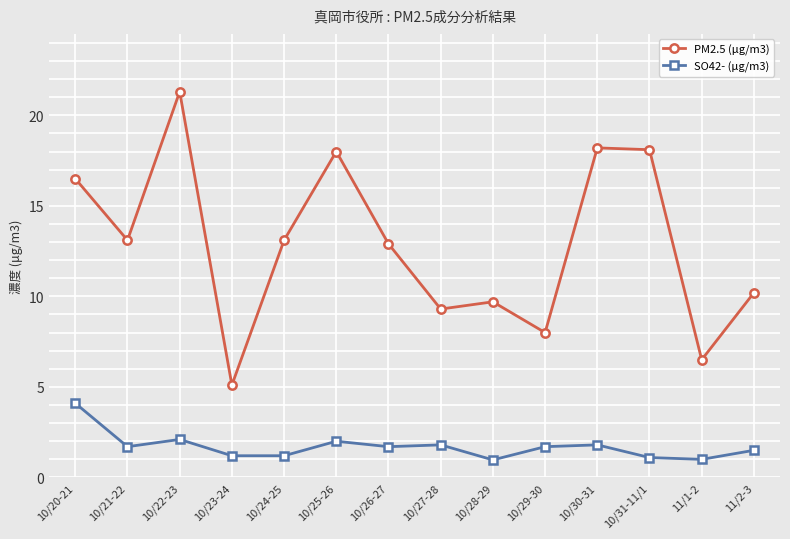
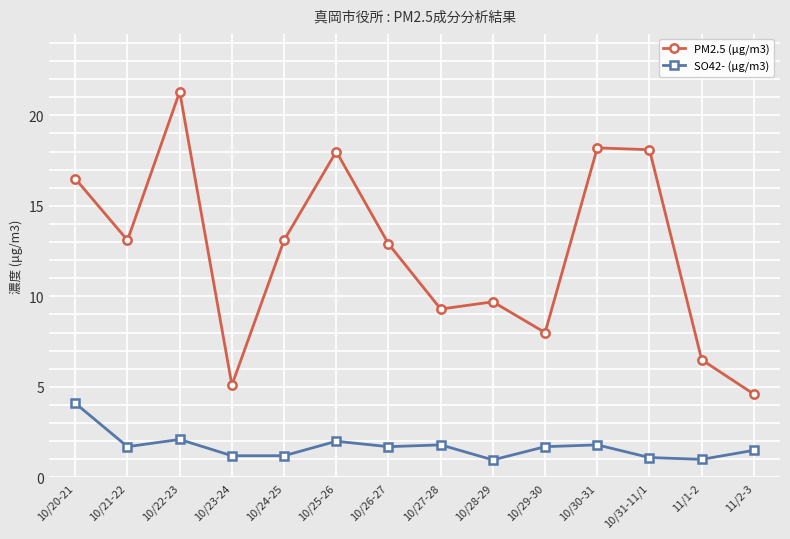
  {
    "PM2.5 (μg/m3)": {
      "10/20-21": 16.5,
      "10/21-22": 13.1,
      "10/22-23": 21.3,
      "10/23-24": 5.1,
      "10/24-25": 13.1,
      "10/25-26": 18.0,
      "10/26-27": 12.9,
      "10/27-28": 9.3,
      "10/28-29": 9.7,
      "10/29-30": 8.0,
      "10/30-31": 18.2,
      "10/31-11/1": 18.1,
      "11/1-2": 6.5,
-     "11/2-3": 10.2
+     "11/2-3": 4.6
    },
    "SO42- (μg/m3)": {
      "10/20-21": 4.1,
      "10/21-22": 1.7,
      "10/22-23": 2.1,
      "10/23-24": 1.2,
      "10/24-25": 1.2,
      "10/25-26": 2.0,
      "10/26-27": 1.7,
      "10/27-28": 1.8,
      "10/28-29": 1.0,
      "10/29-30": 1.7,
      "10/30-31": 1.8,
      "10/31-11/1": 1.1,
      "11/1-2": 1.0,
      "11/2-3": 1.5
    }
  }
